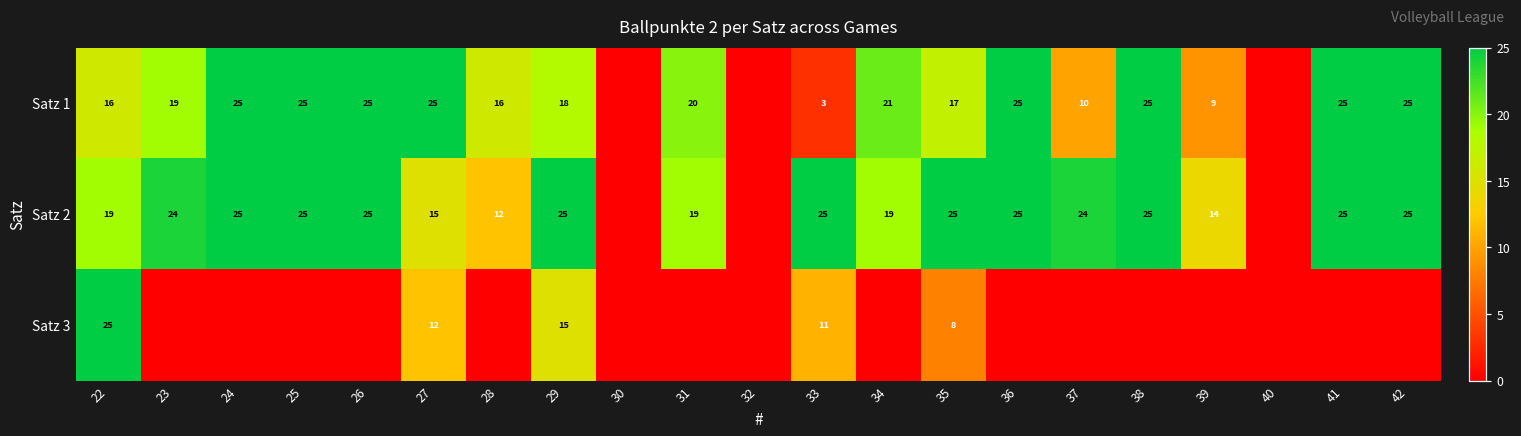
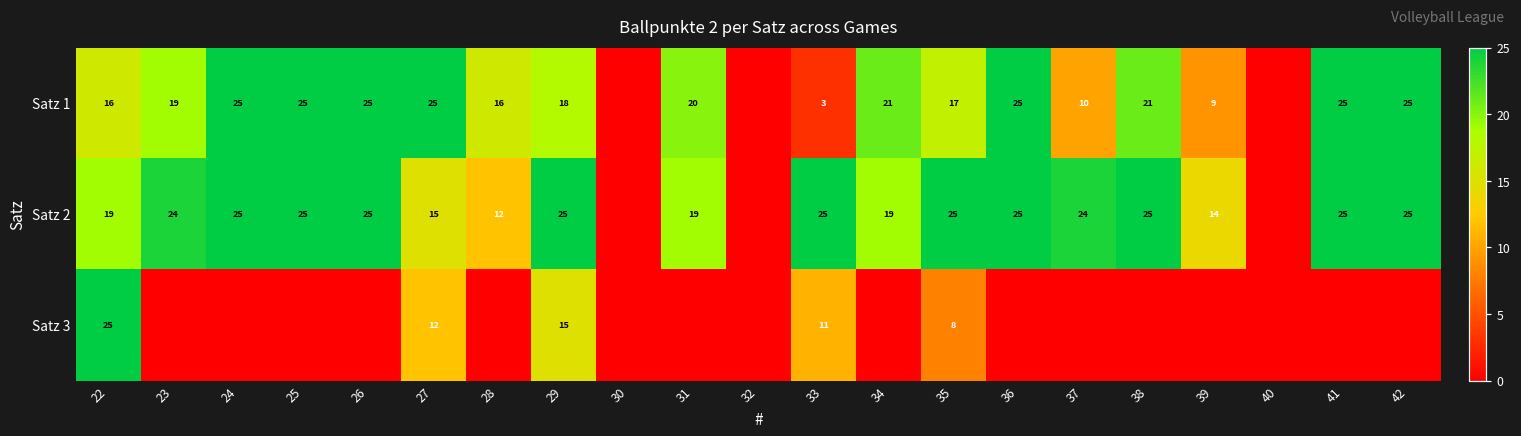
  {
    "Satz 1": {
      "22": 16,
      "23": 19,
      "24": 25,
      "25": 25,
      "26": 25,
      "27": 25,
      "28": 16,
      "29": 18,
      "31": 20,
      "33": 3,
      "34": 21,
      "35": 17,
      "36": 25,
      "37": 10,
-     "38": 25,
+     "38": 21,
      "39": 9,
      "41": 25,
      "42": 25
    },
    "Satz 2": {
      "22": 19,
      "23": 24,
      "24": 25,
      "25": 25,
      "26": 25,
      "27": 15,
      "28": 12,
      "29": 25,
      "31": 19,
      "33": 25,
      "34": 19,
      "35": 25,
      "36": 25,
      "37": 24,
      "38": 25,
      "39": 14,
      "41": 25,
      "42": 25
    },
    "Satz 3": {
      "22": 25,
      "27": 12,
      "29": 15,
      "33": 11,
      "35": 8
    }
  }
